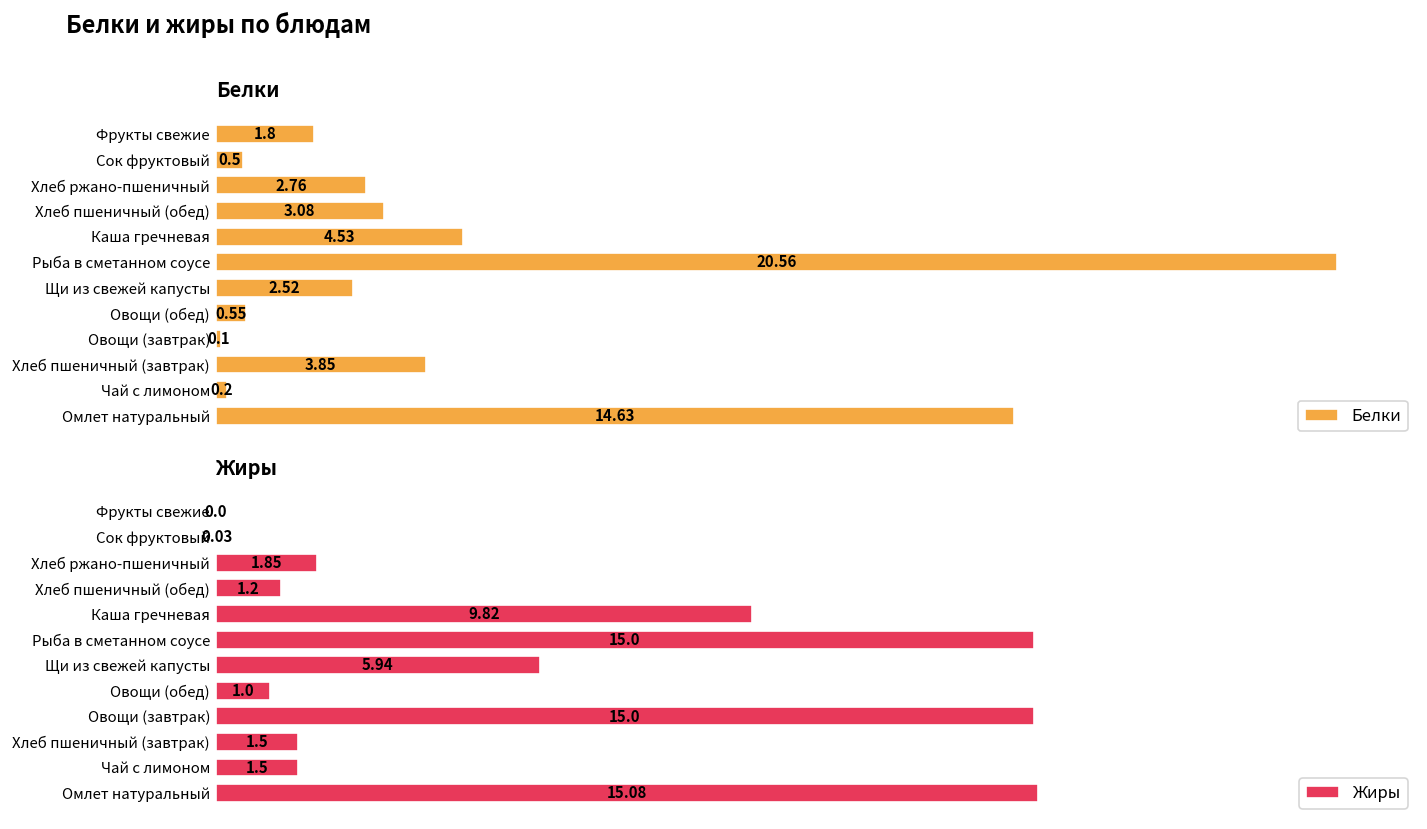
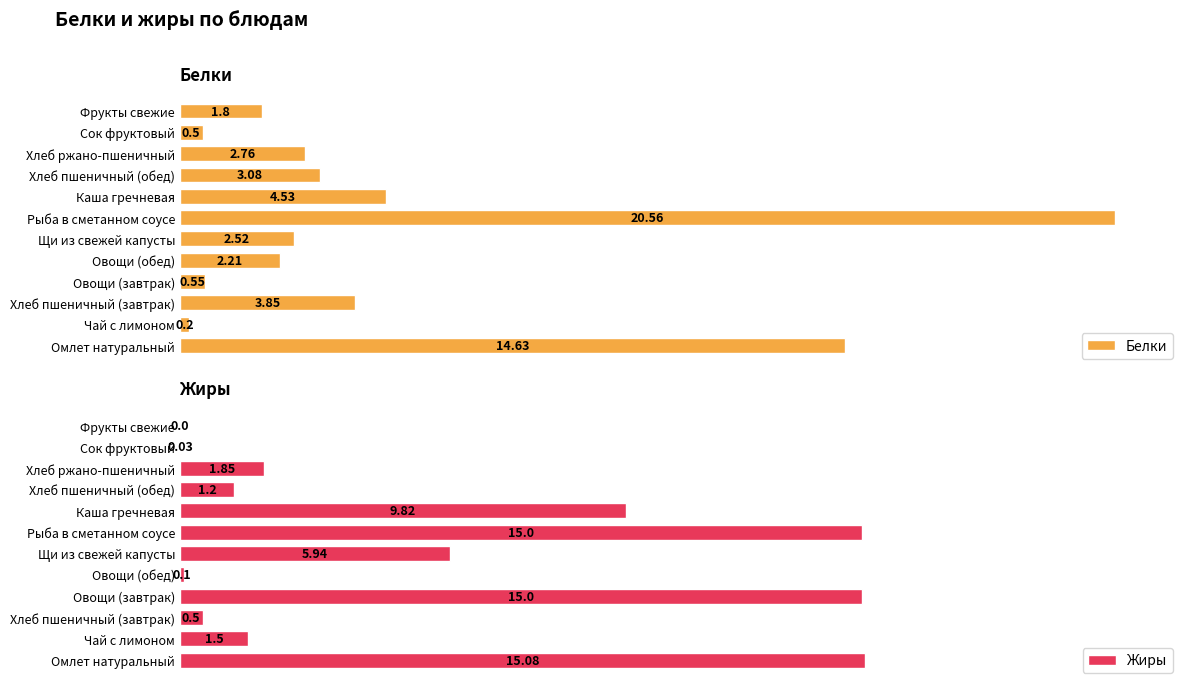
  {
    "Белки": {
      "Фрукты свежие": 1.8,
      "Сок фруктовый": 0.5,
      "Хлеб ржано-пшеничный": 2.76,
      "Хлеб пшеничный (обед)": 3.08,
      "Каша гречневая": 4.53,
      "Рыба в сметанном соусе": 20.56,
      "Щи из свежей капусты": 2.52,
-     "Овощи (обед)": 0.55,
-     "Овощи (завтрак)": 0.1,
+     "Овощи (обед)": 2.21,
+     "Овощи (завтрак)": 0.55,
      "Хлеб пшеничный (завтрак)": 3.85,
      "Чай с лимоном": 0.2,
      "Омлет натуральный": 14.63
    },
    "Жиры": {
      "Фрукты свежие": 0.0,
      "Сок фруктовый": 0.03,
      "Хлеб ржано-пшеничный": 1.85,
      "Хлеб пшеничный (обед)": 1.2,
      "Каша гречневая": 9.82,
      "Рыба в сметанном соусе": 15.0,
      "Щи из свежей капусты": 5.94,
-     "Овощи (обед)": 1.0,
+     "Овощи (обед)": 0.1,
      "Овощи (завтрак)": 15.0,
-     "Хлеб пшеничный (завтрак)": 1.5,
+     "Хлеб пшеничный (завтрак)": 0.5,
      "Чай с лимоном": 1.5,
      "Омлет натуральный": 15.08
    }
  }
